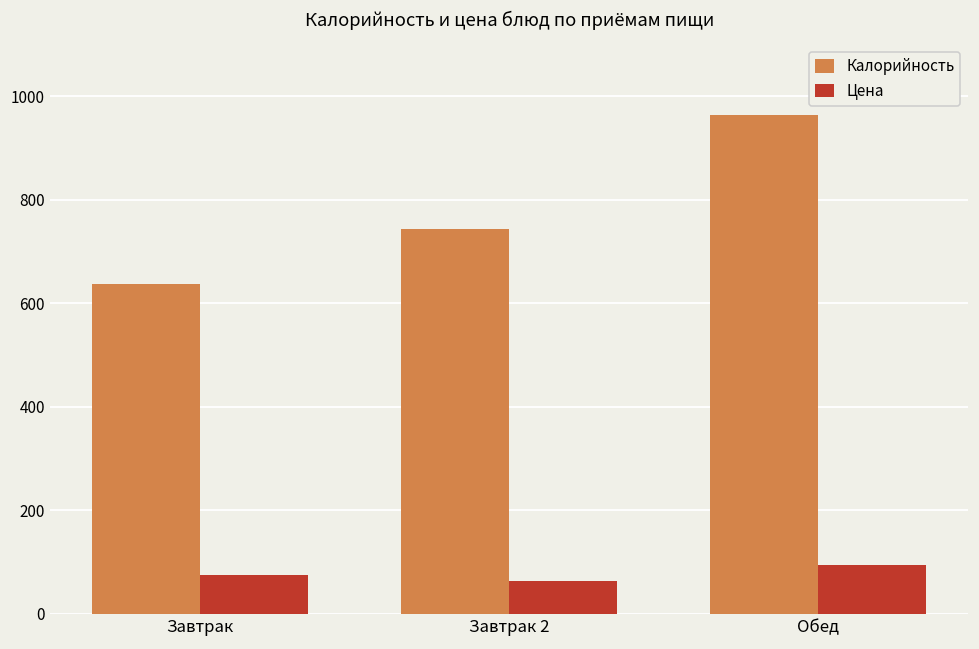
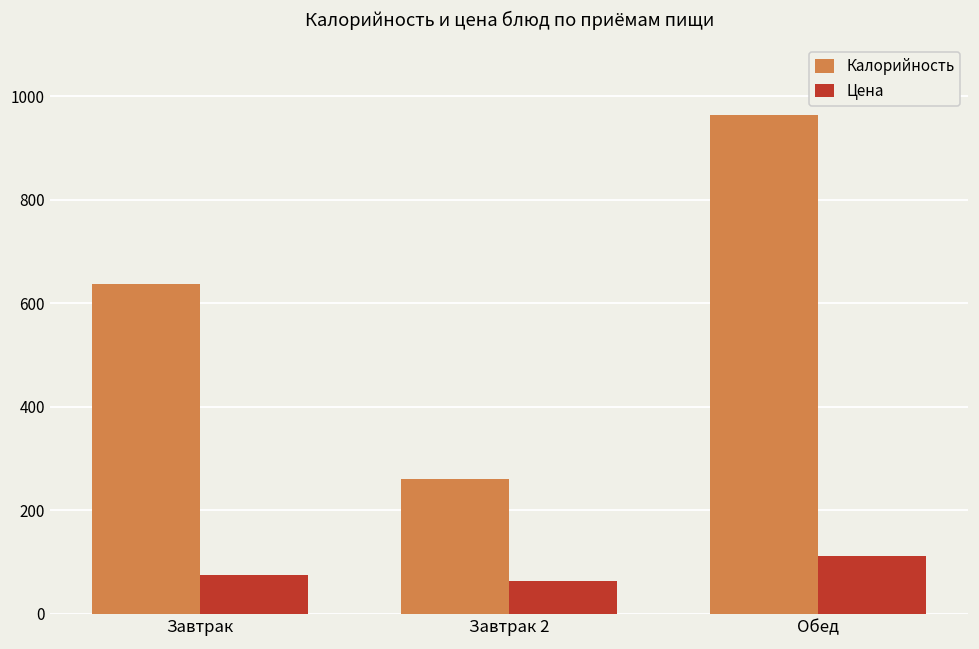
  {
    "Калорийность": {
      "Завтрак": 640,
-     "Завтрак 2": 740,
+     "Завтрак 2": 260,
      "Обед": 960
    },
    "Цена": {
      "Завтрак": 70,
      "Завтрак 2": 60,
-     "Обед": 100
+     "Обед": 110
    }
  }
